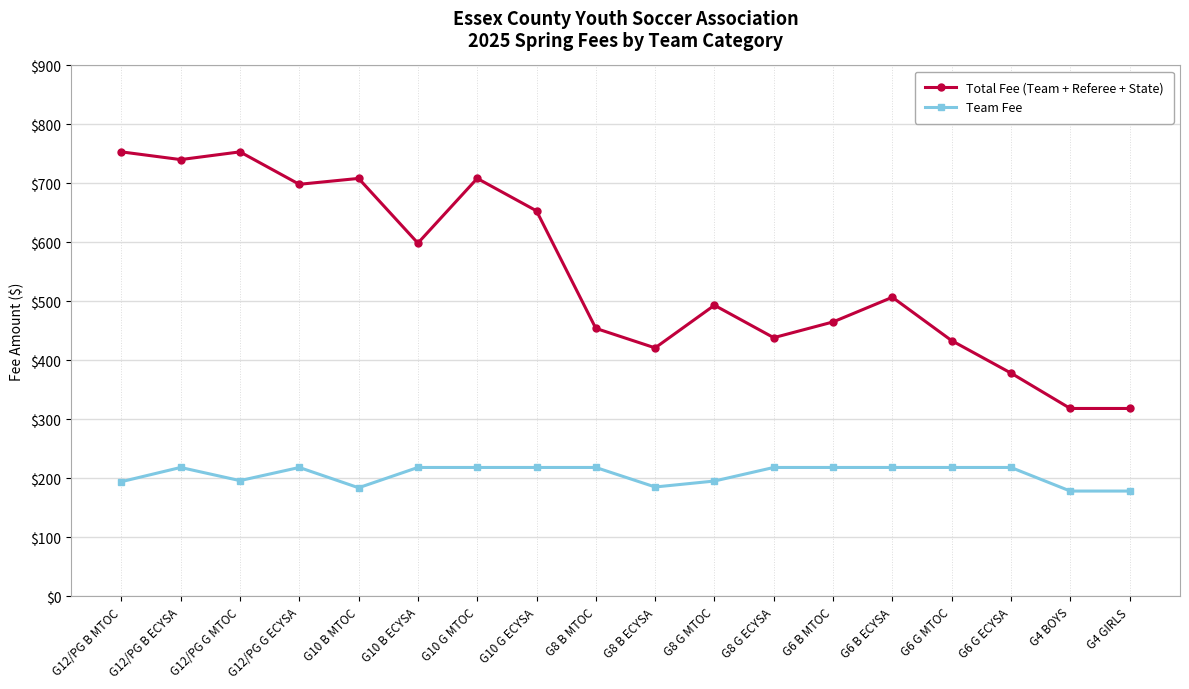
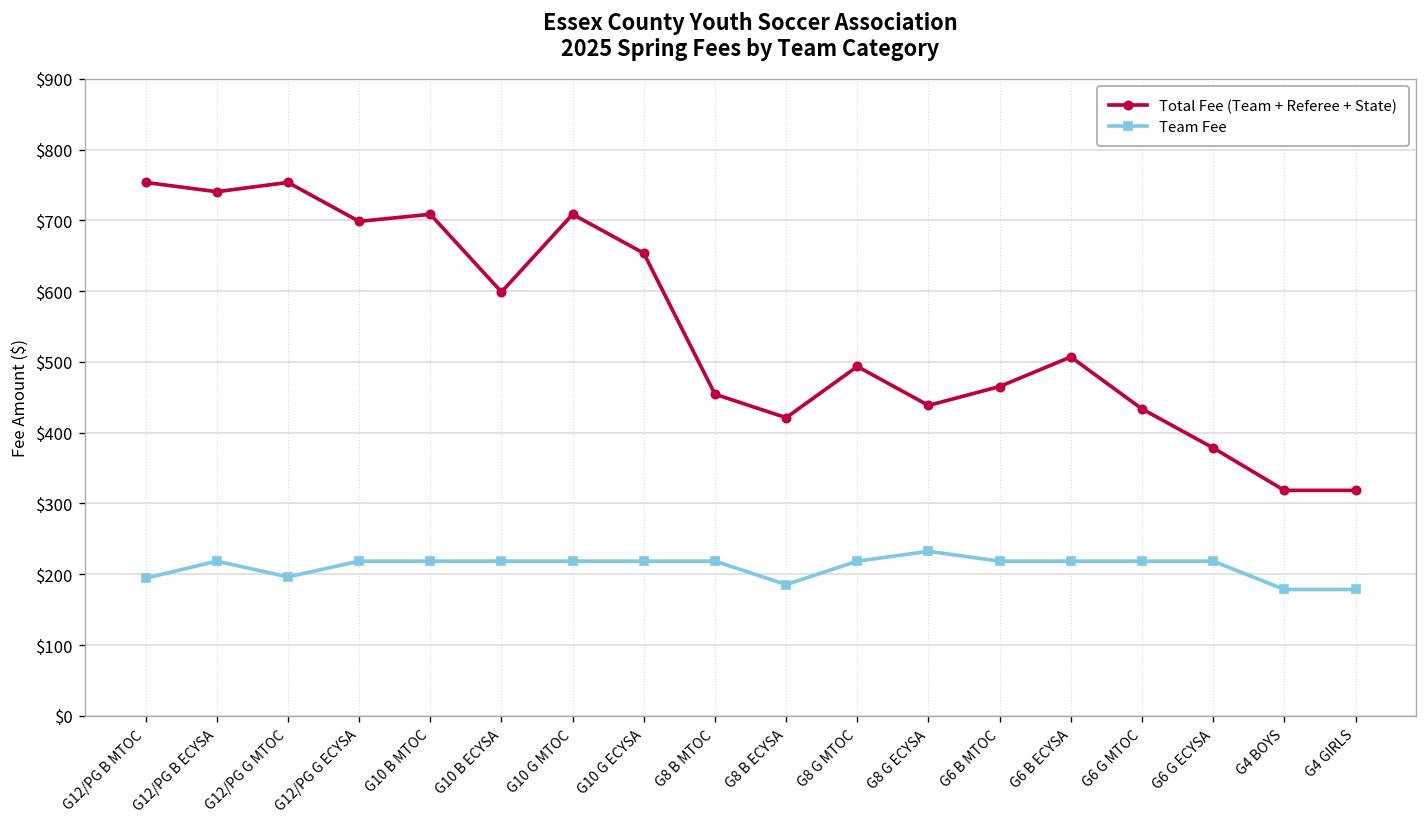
  {
    "Total Fee (Team + Referee + State)": {
      "G12/PG B MTOC": "$750",
      "G12/PG B ECYSA": "$740",
      "G12/PG G MTOC": "$750",
      "G12/PG G ECYSA": "$700",
      "G10 B MTOC": "$710",
      "G10 B ECYSA": "$600",
      "G10 G MTOC": "$710",
      "G10 G ECYSA": "$650",
      "G8 B MTOC": "$450",
      "G8 B ECYSA": "$420",
      "G8 G MTOC": "$490",
      "G8 G ECYSA": "$440",
      "G6 B MTOC": "$470",
      "G6 B ECYSA": "$510",
      "G6 G MTOC": "$430",
      "G6 G ECYSA": "$380",
      "G4 BOYS": "$320",
      "G4 GIRLS": "$320"
    },
    "Team Fee": {
      "G12/PG B MTOC": "$190",
      "G12/PG B ECYSA": "$220",
      "G12/PG G MTOC": "$200",
      "G12/PG G ECYSA": "$220",
-     "G10 B MTOC": "$180",
+     "G10 B MTOC": "$220",
      "G10 B ECYSA": "$220",
      "G10 G MTOC": "$220",
      "G10 G ECYSA": "$220",
      "G8 B MTOC": "$220",
      "G8 B ECYSA": "$190",
-     "G8 G MTOC": "$200",
-     "G8 G ECYSA": "$220",
+     "G8 G MTOC": "$220",
+     "G8 G ECYSA": "$230",
      "G6 B MTOC": "$220",
      "G6 B ECYSA": "$220",
      "G6 G MTOC": "$220",
      "G6 G ECYSA": "$220",
      "G4 BOYS": "$180",
      "G4 GIRLS": "$180"
    }
  }
